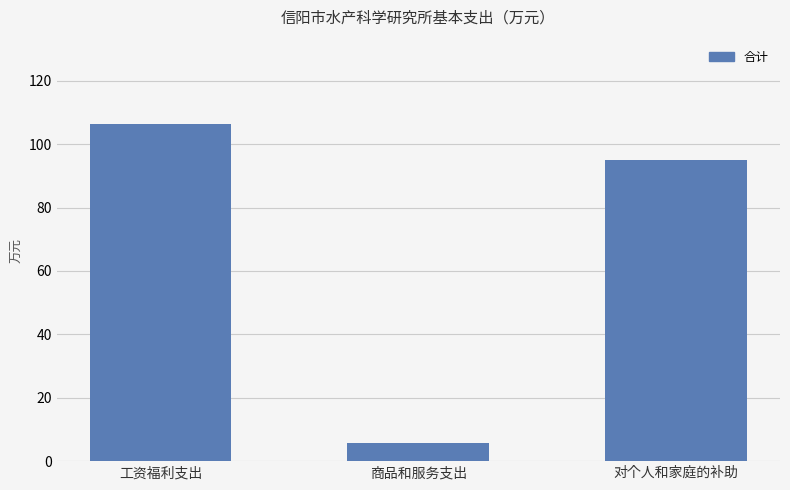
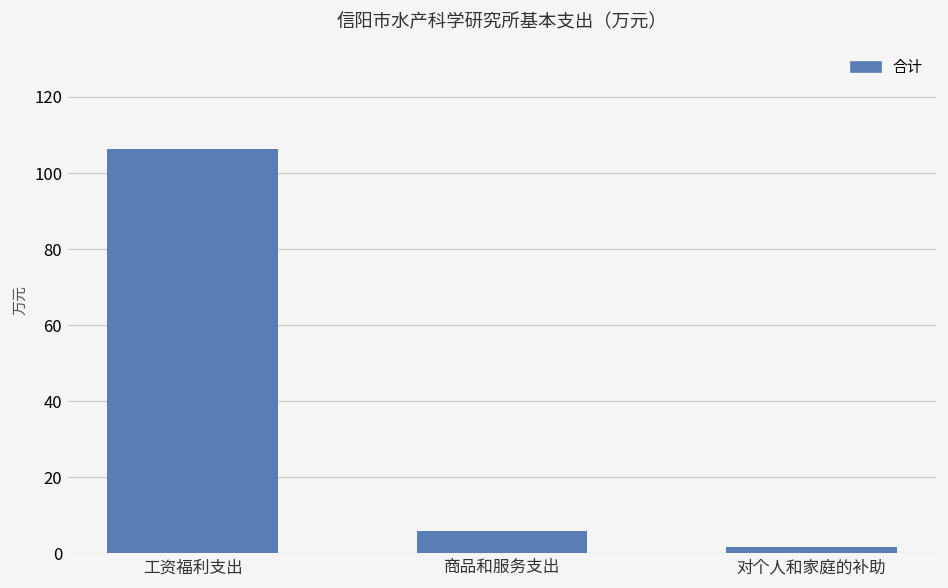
  {
    "工资福利支出": 106,
    "商品和服务支出": 6,
-   "对个人和家庭的补助": 95
+   "对个人和家庭的补助": 2
  }
